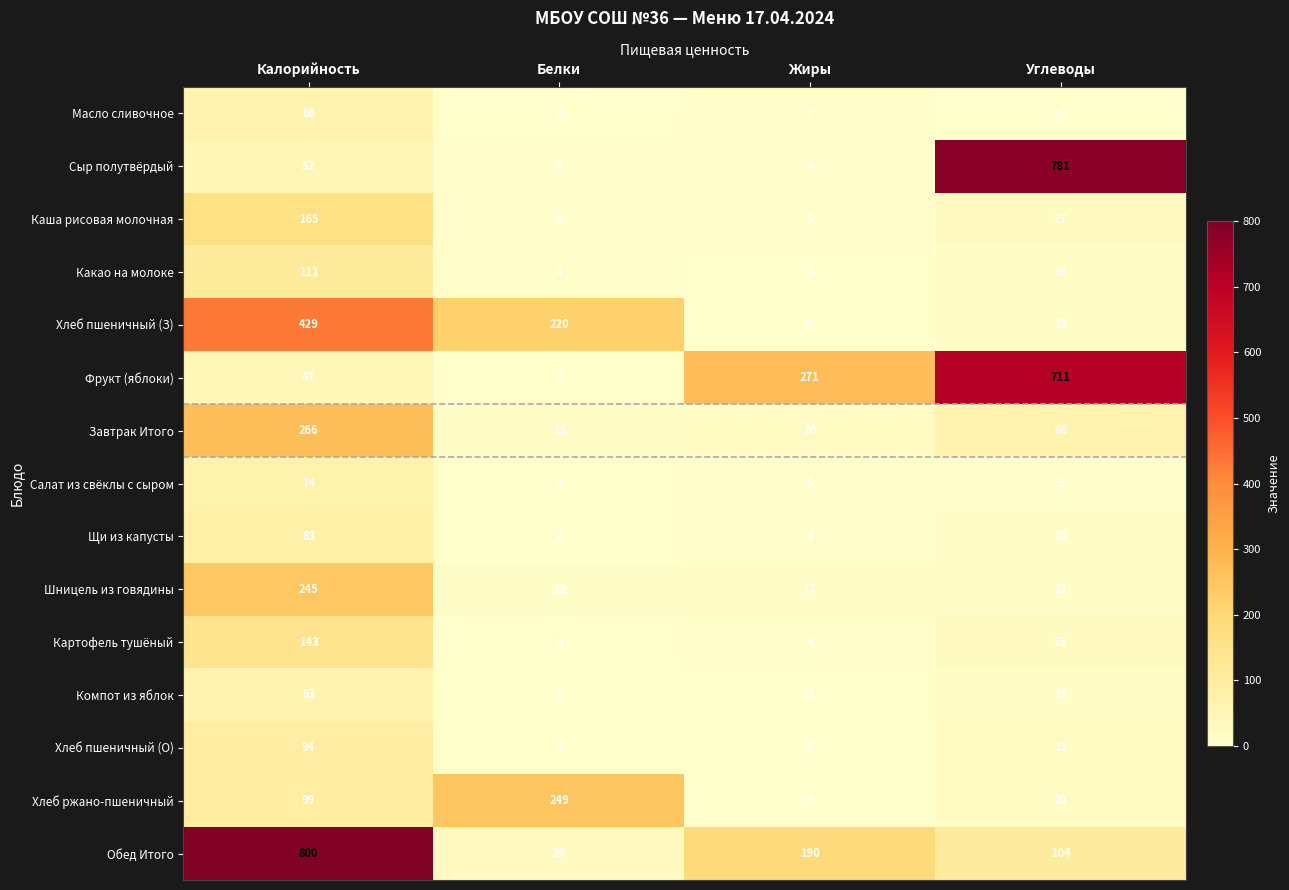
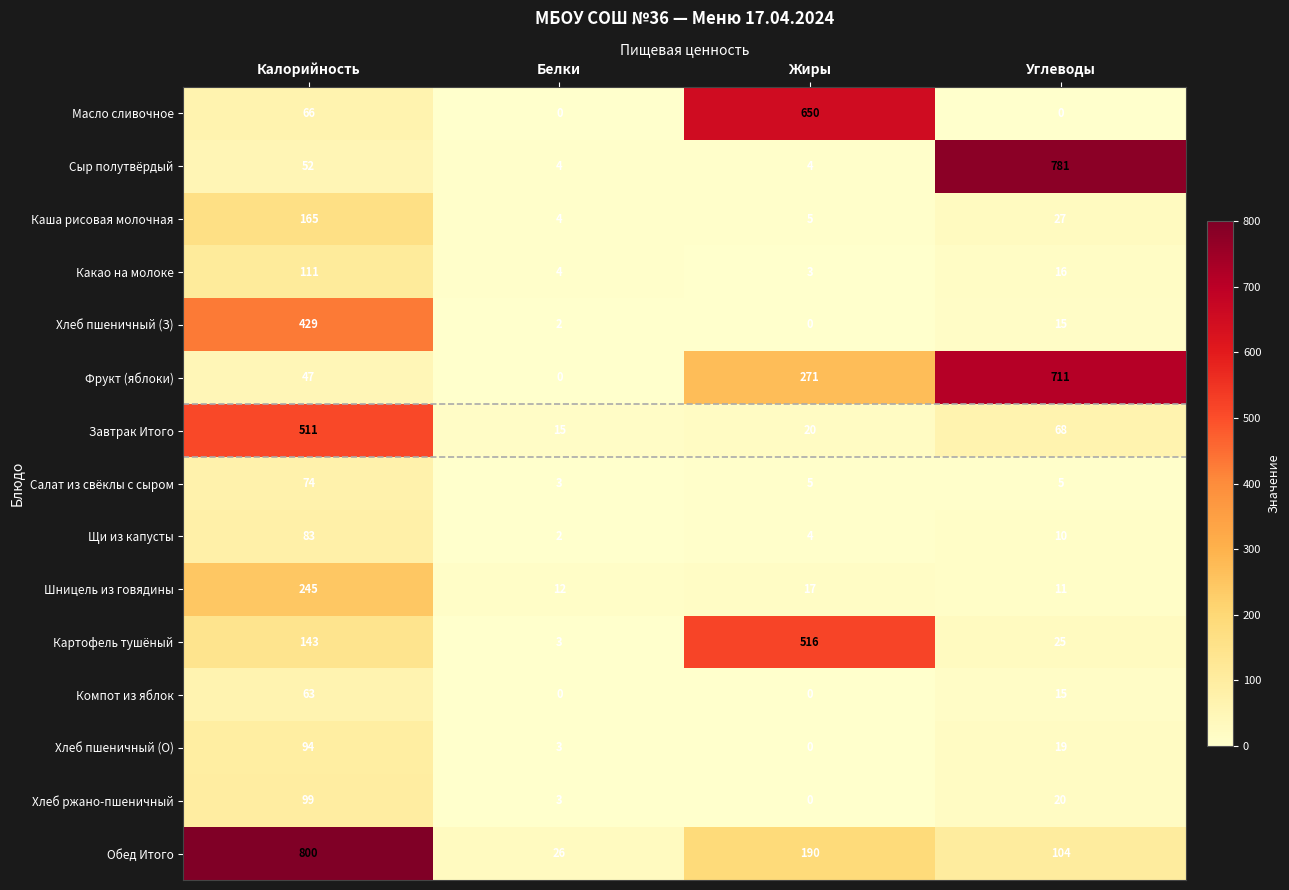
  {
    "Масло сливочное": {
      "Калорийность": 66,
      "Белки": 0,
-     "Жиры": 7,
+     "Жиры": 650,
      "Углеводы": 0
    },
    "Сыр полутвёрдый": {
      "Калорийность": 52,
      "Белки": 4,
      "Жиры": 4,
      "Углеводы": 781
    },
    "Каша рисовая молочная": {
      "Калорийность": 165,
      "Белки": 4,
      "Жиры": 5,
      "Углеводы": 27
    },
    "Какао на молоке": {
      "Калорийность": 111,
      "Белки": 4,
      "Жиры": 3,
      "Углеводы": 16
    },
    "Хлеб пшеничный (З)": {
      "Калорийность": 429,
-     "Белки": 220,
+     "Белки": 2,
      "Жиры": 0,
      "Углеводы": 15
    },
    "Фрукт (яблоки)": {
      "Калорийность": 47,
      "Белки": 0,
      "Жиры": 271,
      "Углеводы": 711
    },
    "Завтрак Итого": {
-     "Калорийность": 266,
+     "Калорийность": 511,
      "Белки": 15,
      "Жиры": 20,
      "Углеводы": 68
    },
    "Салат из свёклы с сыром": {
      "Калорийность": 74,
      "Белки": 3,
      "Жиры": 5,
      "Углеводы": 5
    },
    "Щи из капусты": {
      "Калорийность": 83,
      "Белки": 2,
      "Жиры": 4,
      "Углеводы": 10
    },
    "Шницель из говядины": {
      "Калорийность": 245,
      "Белки": 12,
      "Жиры": 17,
      "Углеводы": 11
    },
    "Картофель тушёный": {
      "Калорийность": 143,
      "Белки": 3,
-     "Жиры": 4,
+     "Жиры": 516,
      "Углеводы": 25
    },
    "Компот из яблок": {
      "Калорийность": 63,
      "Белки": 0,
      "Жиры": 0,
      "Углеводы": 15
    },
    "Хлеб пшеничный (О)": {
      "Калорийность": 94,
      "Белки": 3,
      "Жиры": 0,
      "Углеводы": 19
    },
    "Хлеб ржано-пшеничный": {
      "Калорийность": 99,
-     "Белки": 249,
+     "Белки": 3,
      "Жиры": 0,
      "Углеводы": 20
    },
    "Обед Итого": {
      "Калорийность": 800,
      "Белки": 26,
      "Жиры": 190,
      "Углеводы": 104
    }
  }
